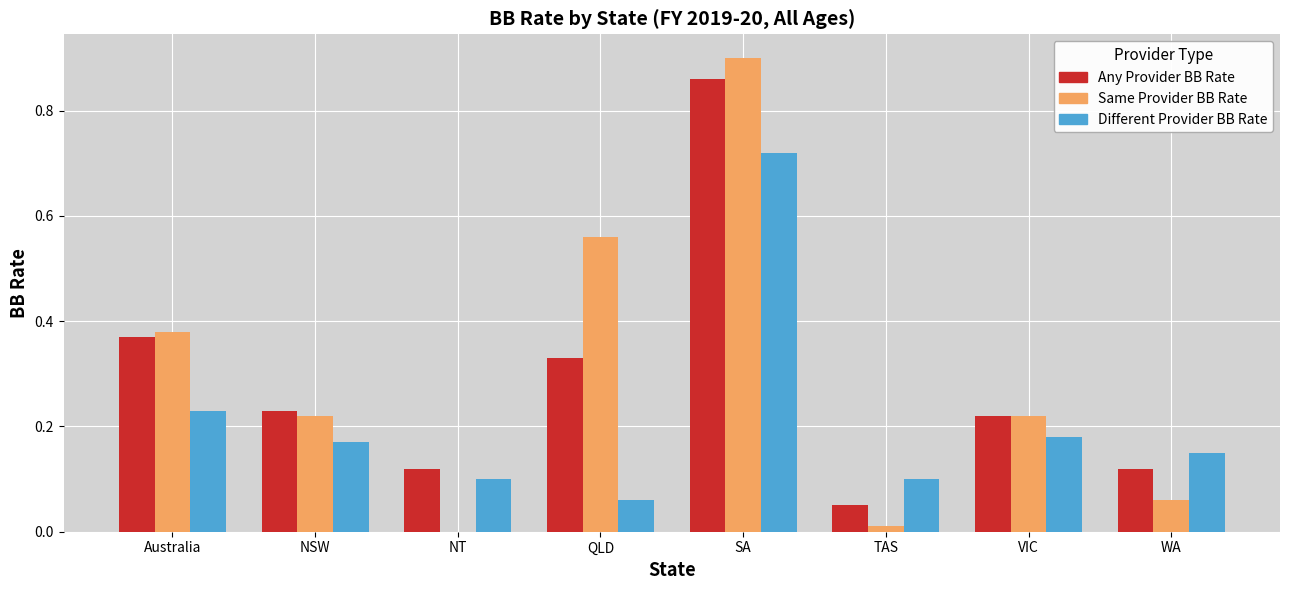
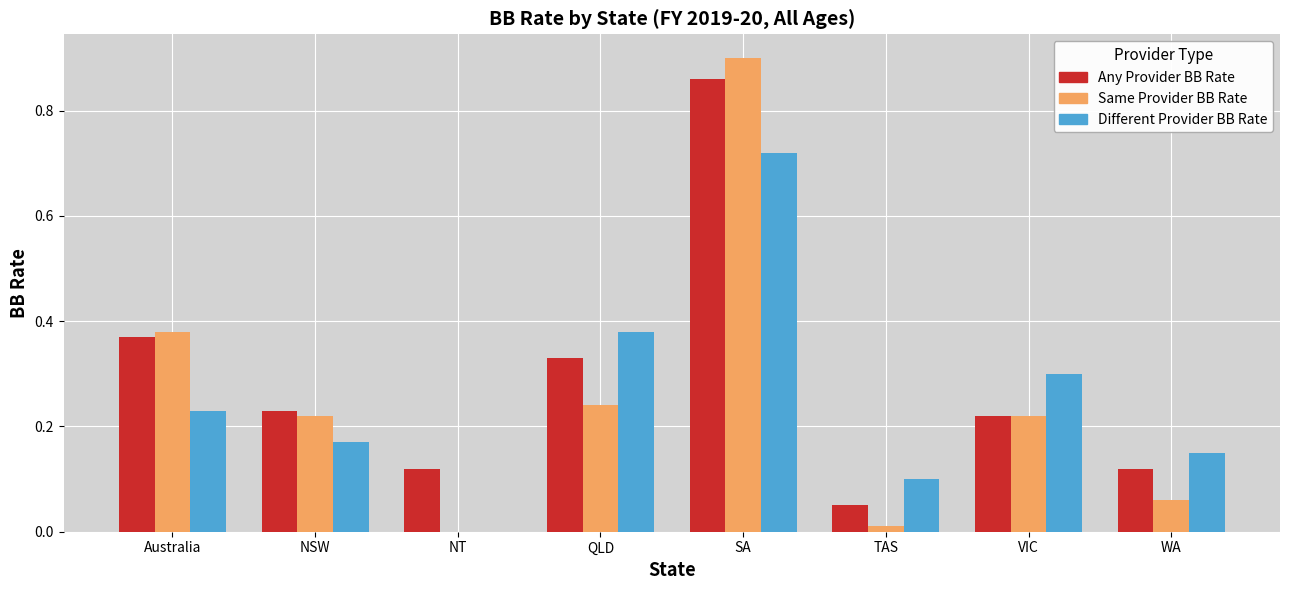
  {
    "Any Provider BB Rate": {
      "Australia": 0.37,
      "NSW": 0.23,
      "NT": 0.12,
      "QLD": 0.33,
      "SA": 0.86,
      "TAS": 0.05,
      "VIC": 0.22,
      "WA": 0.12
    },
    "Same Provider BB Rate": {
      "Australia": 0.38,
      "NSW": 0.22,
      "NT": 0.00,
-     "QLD": 0.56,
+     "QLD": 0.24,
      "SA": 0.90,
      "TAS": 0.01,
      "VIC": 0.22,
      "WA": 0.06
    },
    "Different Provider BB Rate": {
      "Australia": 0.23,
      "NSW": 0.17,
-     "NT": 0.1,
-     "QLD": 0.06,
+     "NT": 0.0,
+     "QLD": 0.38,
      "SA": 0.72,
      "TAS": 0.10,
-     "VIC": 0.18,
+     "VIC": 0.30,
      "WA": 0.15
    }
  }
